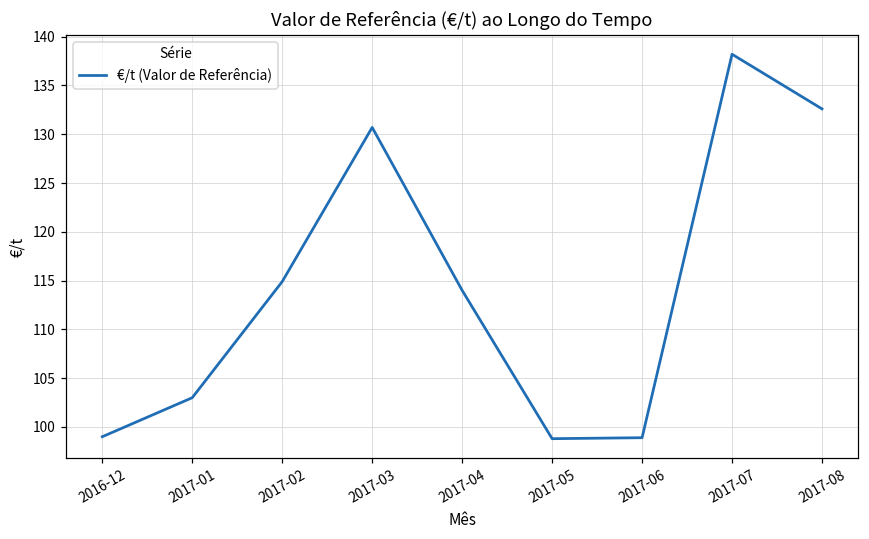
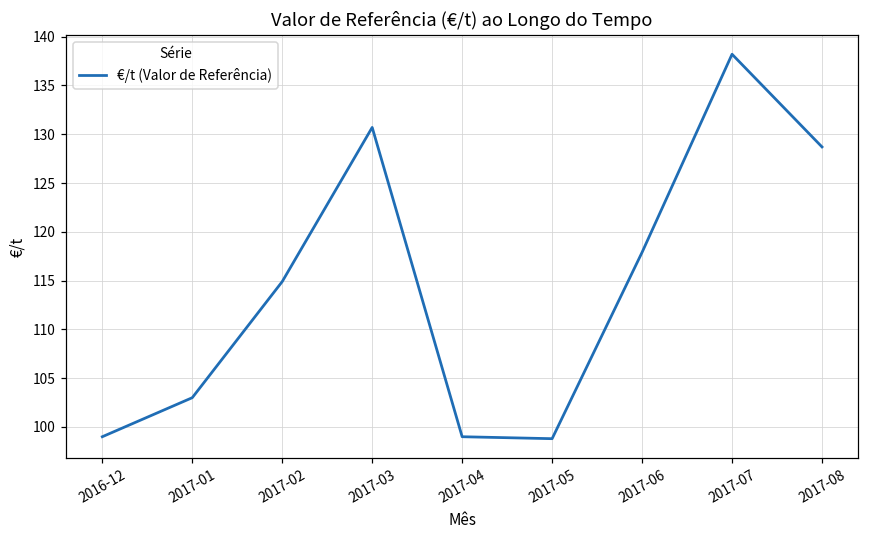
  {
    "2016-12": 99,
    "2017-01": 103,
    "2017-02": 115,
    "2017-03": 131,
-   "2017-04": 114,
+   "2017-04": 99,
    "2017-05": 99,
-   "2017-06": 99,
+   "2017-06": 118,
    "2017-07": 138,
-   "2017-08": 133
+   "2017-08": 129
  }
